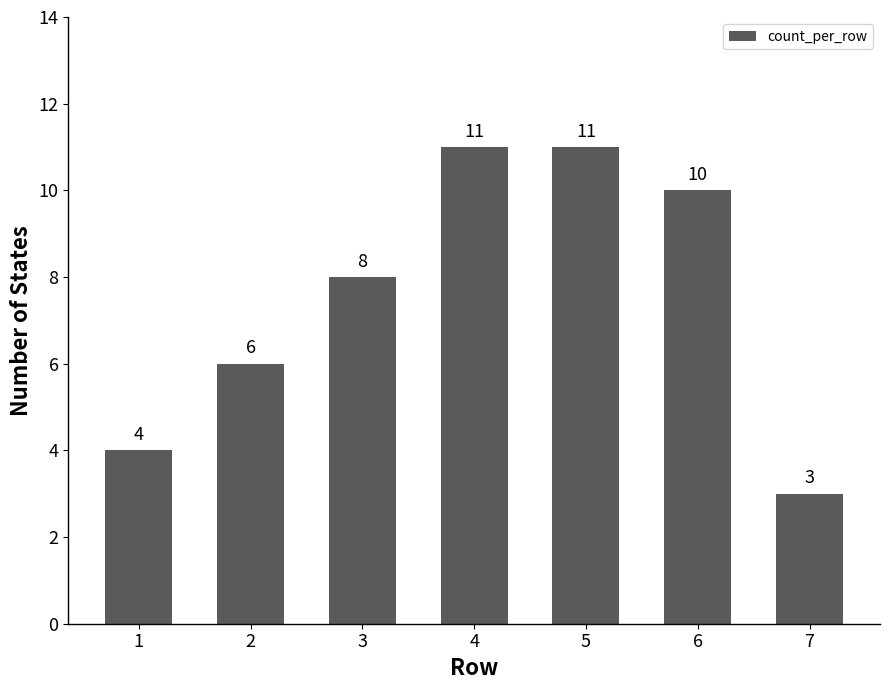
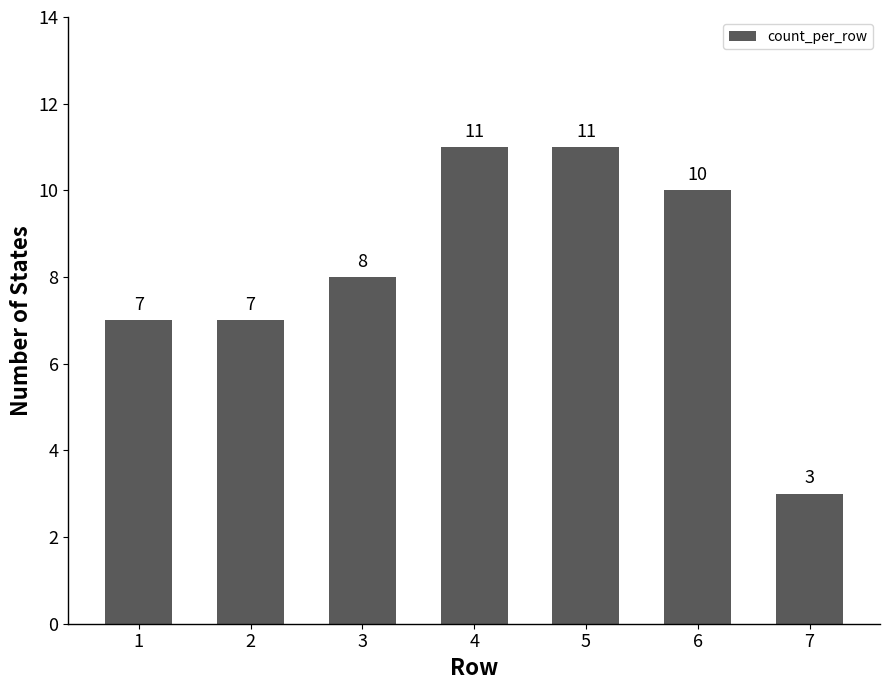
  {
-   "1": 4,
-   "2": 6,
+   "1": 7,
+   "2": 7,
    "3": 8,
    "4": 11,
    "5": 11,
    "6": 10,
    "7": 3
  }
